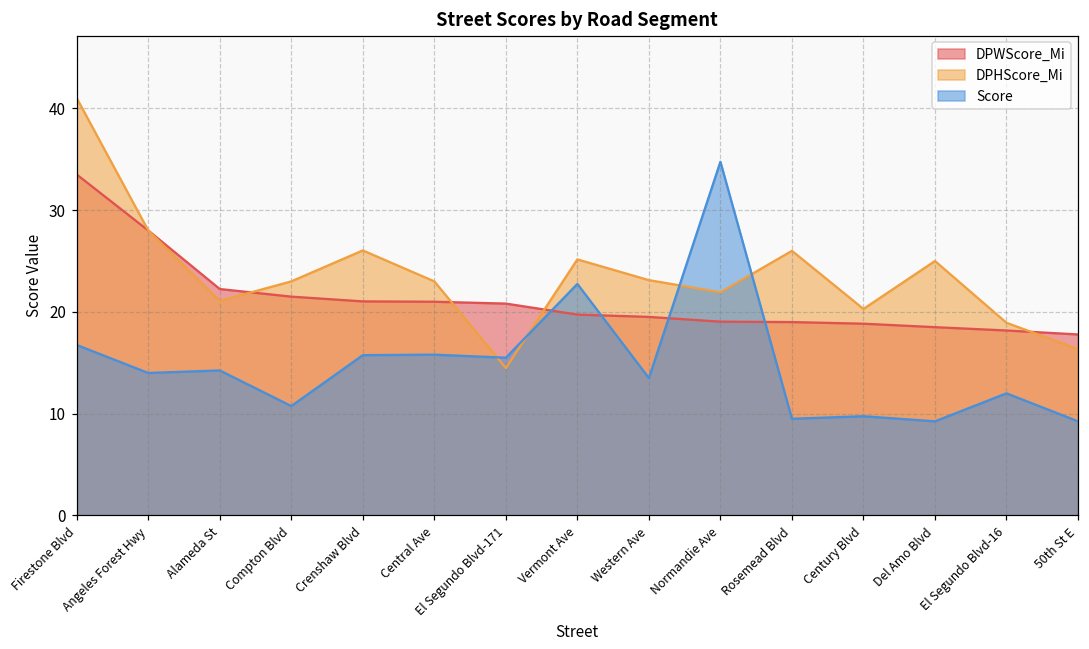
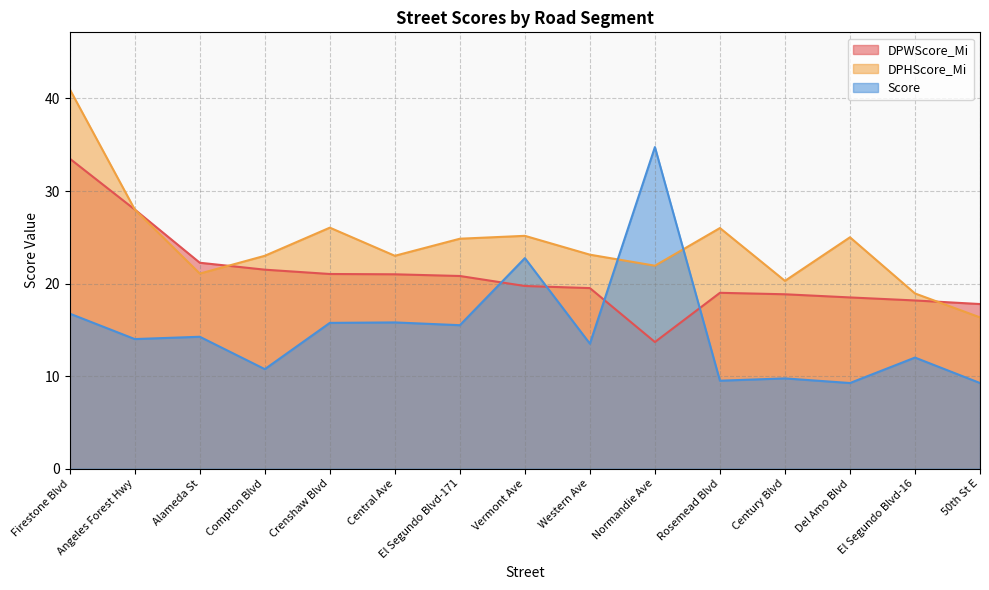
  {
    "DPWScore_Mi": {
      "Firestone Blvd": 34,
      "Alameda St": 22,
      "Compton Blvd": 22,
      "Crenshaw Blvd": 21,
      "Central Ave": 21,
      "El Segundo Blvd-171": 21,
      "Vermont Ave": 20,
      "Western Ave": 20,
-     "Normandie Ave": 19,
+     "Normandie Ave": 14,
      "Rosemead Blvd": 19,
      "Century Blvd": 19,
      "Del Amo Blvd": 19,
      "El Segundo Blvd-16": 18,
      "50th St E": 18
    },
    "DPHScore_Mi": {
      "Firestone Blvd": 41,
      "Alameda St": 21,
      "Compton Blvd": 23,
      "Crenshaw Blvd": 26,
      "Central Ave": 23,
-     "El Segundo Blvd-171": 14,
+     "El Segundo Blvd-171": 25,
      "Vermont Ave": 25,
      "Western Ave": 23,
      "Normandie Ave": 22,
      "Rosemead Blvd": 26,
      "Century Blvd": 20,
      "Del Amo Blvd": 25,
      "El Segundo Blvd-16": 19,
      "50th St E": 16
    },
    "Score": {
      "Firestone Blvd": 17,
      "Angeles Forest Hwy": 14,
      "Alameda St": 14,
      "Compton Blvd": 11,
      "Crenshaw Blvd": 16,
      "Central Ave": 16,
      "El Segundo Blvd-171": 16,
      "Vermont Ave": 23,
      "Western Ave": 14,
      "Normandie Ave": 35,
      "Rosemead Blvd": 10,
      "Century Blvd": 10,
      "Del Amo Blvd": 9,
      "El Segundo Blvd-16": 12,
      "50th St E": 9
    }
  }
